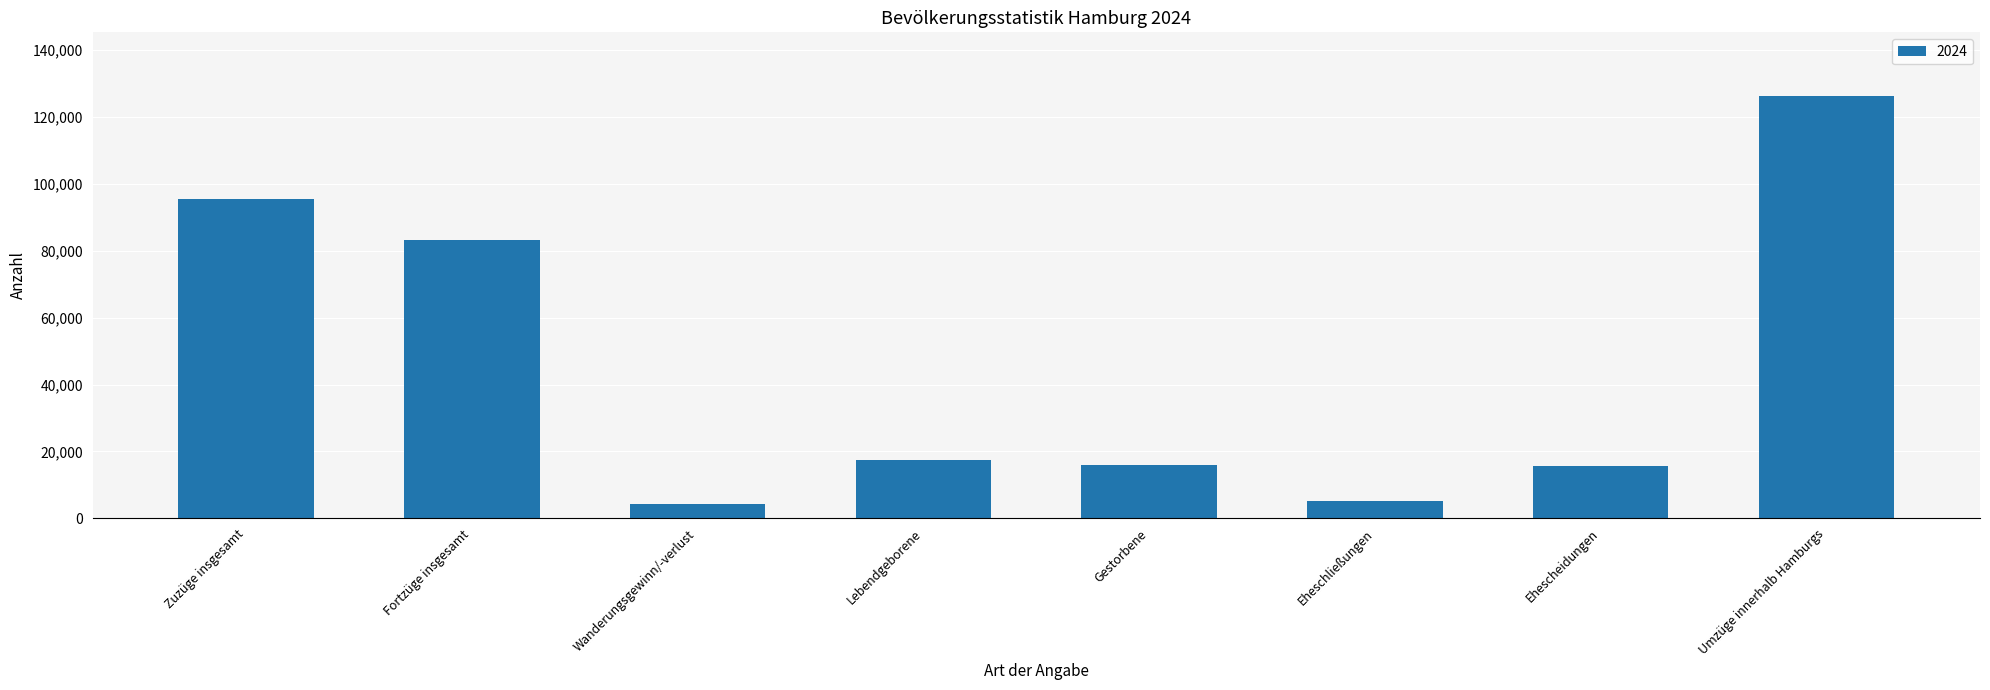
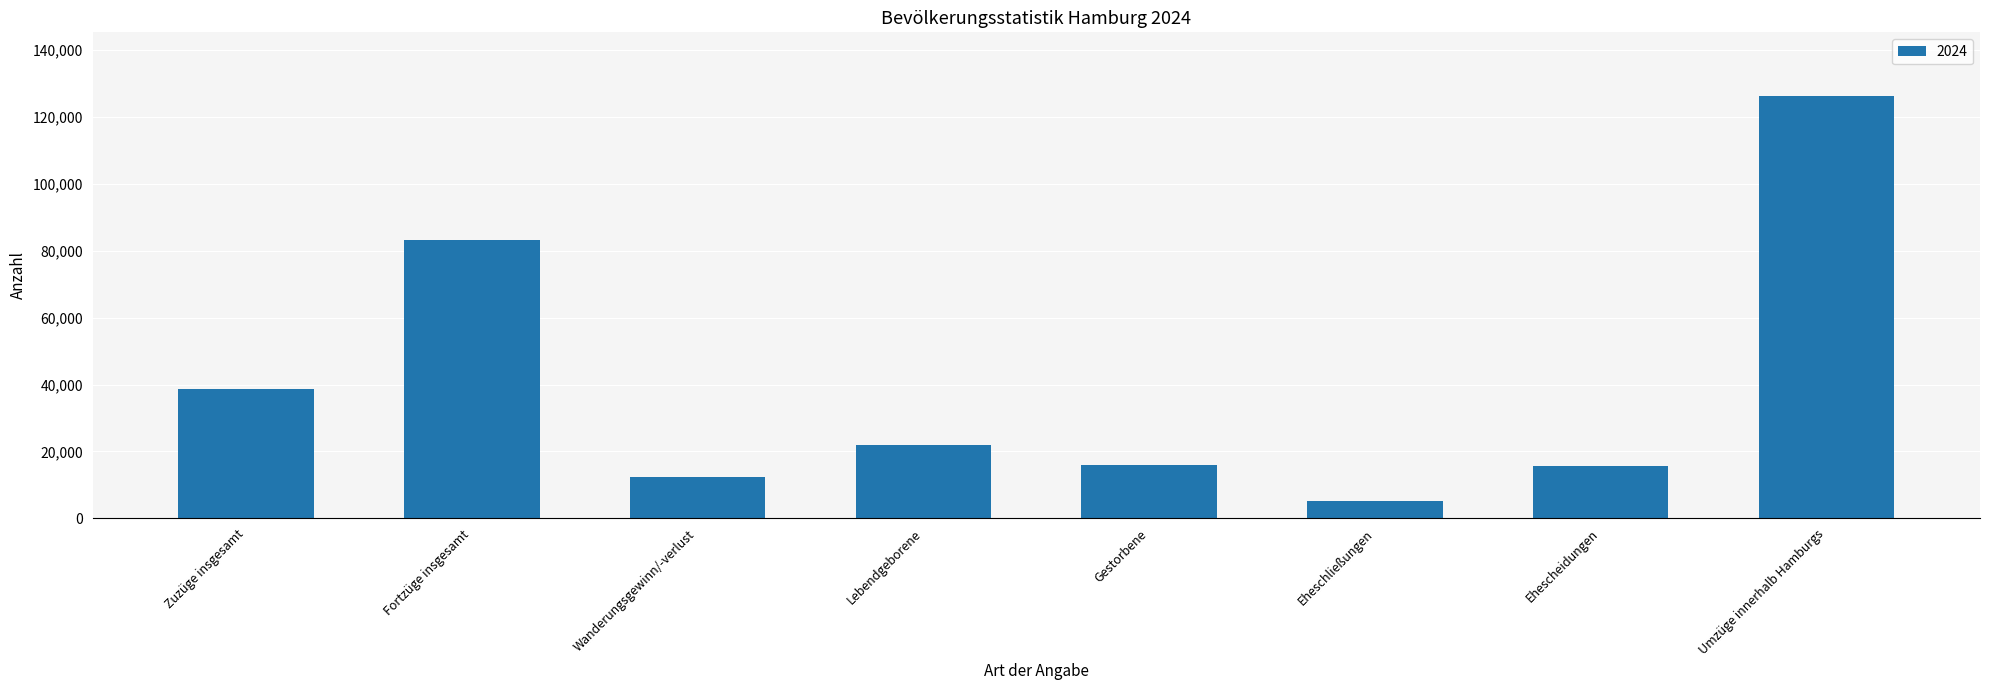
  {
-   "Zuzüge insgesamt": "96,000",
+   "Zuzüge insgesamt": "39,000",
    "Fortzüge insgesamt": "83,000",
-   "Wanderungsgewinn/-verlust": "4,000",
-   "Lebendgeborene": "18,000",
+   "Wanderungsgewinn/-verlust": "12,000",
+   "Lebendgeborene": "22,000",
    "Gestorbene": "16,000",
    "Eheschließungen": "5,000",
    "Ehescheidungen": "16,000",
    "Umzüge innerhalb Hamburgs": "126,000"
  }
